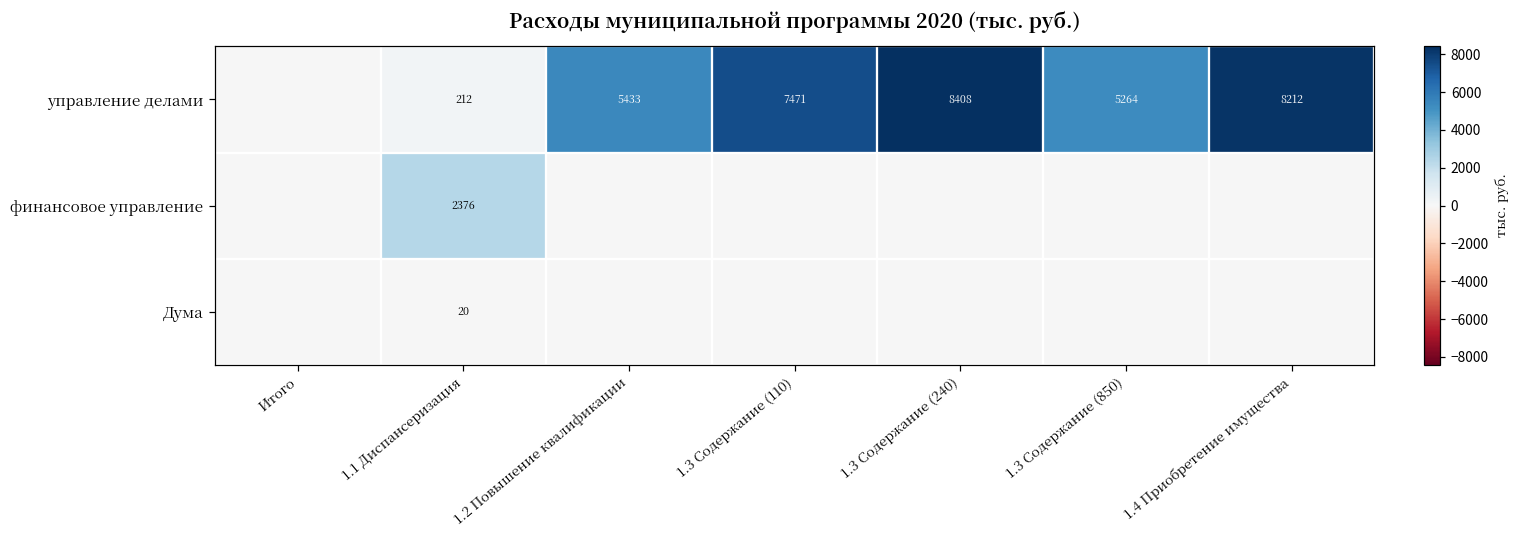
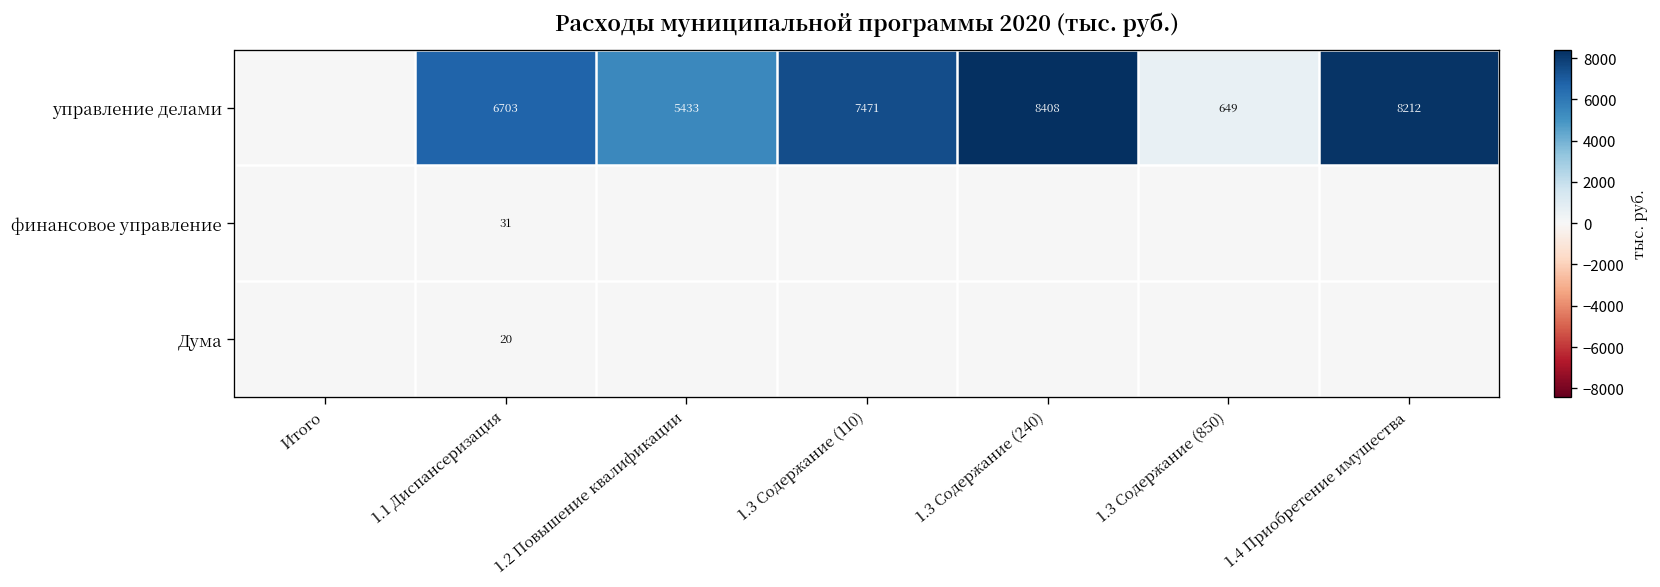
  {
    "управление делами": {
-     "1.1 Диспансеризация": 212,
+     "1.1 Диспансеризация": 6703,
      "1.2 Повышение квалификации": 5433,
      "1.3 Содержание (110)": 7471,
      "1.3 Содержание (240)": 8408,
-     "1.3 Содержание (850)": 5264,
+     "1.3 Содержание (850)": 649,
      "1.4 Приобретение имущества": 8212
    },
    "финансовое управление": {
-     "1.1 Диспансеризация": 2376
+     "1.1 Диспансеризация": 31
    },
    "Дума": {
      "1.1 Диспансеризация": 20
    }
  }
